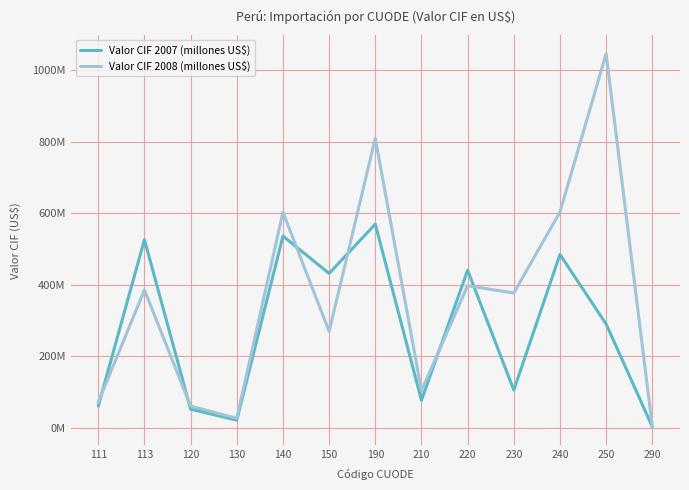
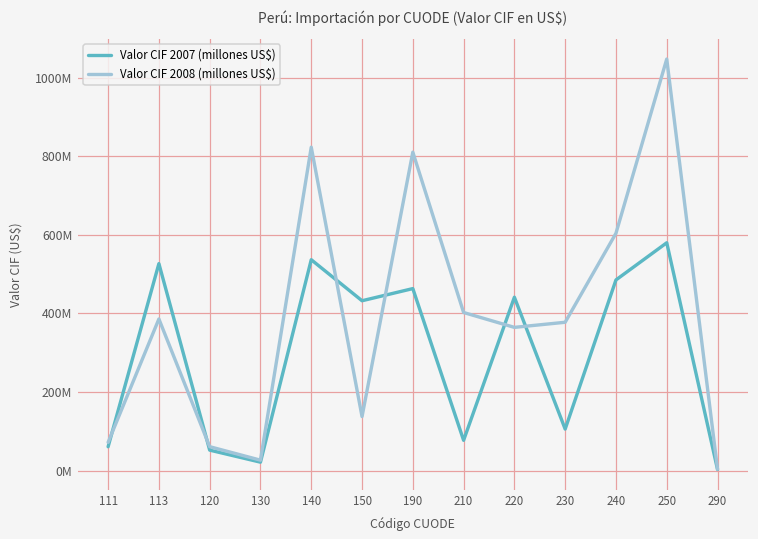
  {
    "Valor CIF 2007 (millones US$)": {
      "111": 60000000,
      "113": 530000000,
      "120": 50000000,
      "140": 540000000,
      "150": 430000000,
-     "190": 570000000,
+     "190": 460000000,
      "210": 80000000,
      "220": 440000000,
      "230": 110000000,
      "240": 490000000,
-     "250": 290000000
+     "250": 580000000
    },
    "Valor CIF 2008 (millones US$)": {
      "111": 70000000,
      "113": 390000000,
      "120": 60000000,
-     "140": 600000000,
-     "150": 270000000,
+     "140": 820000000,
+     "150": 140000000,
      "190": 810000000,
-     "210": 100000000,
-     "220": 400000000,
+     "210": 400000000,
+     "220": 360000000,
      "230": 380000000,
      "240": 600000000,
      "250": 1050000000
    }
  }
